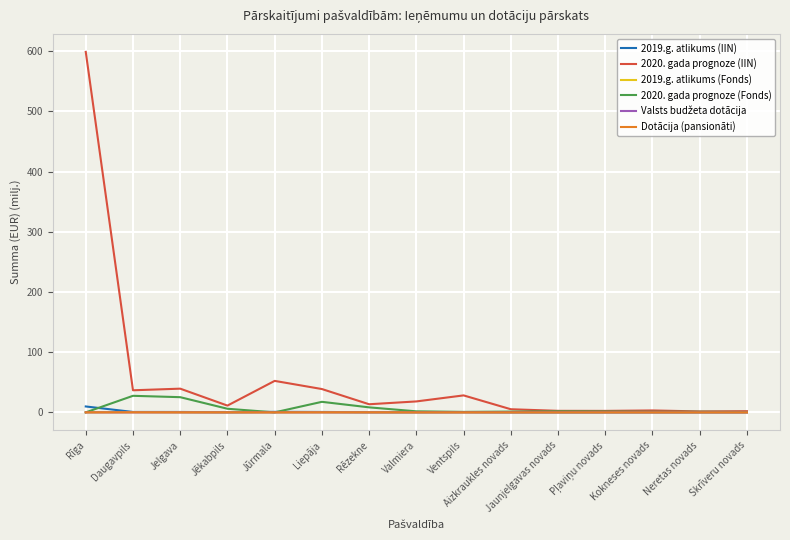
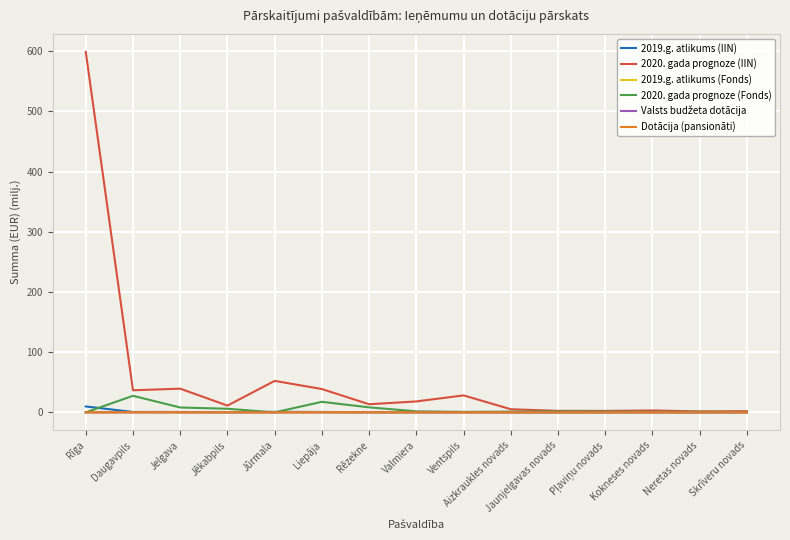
  {
    "2019.g. atlikums (IIN)": {
      "Rīga": 10
    },
    "2020. gada prognoze (Fonds)": {
      "Daugavpils": 30,
-     "Jelgava": 30,
+     "Jelgava": 10,
      "Jēkabpils": 10,
      "Liepāja": 20,
      "Rēzekne": 10
    }
  }
